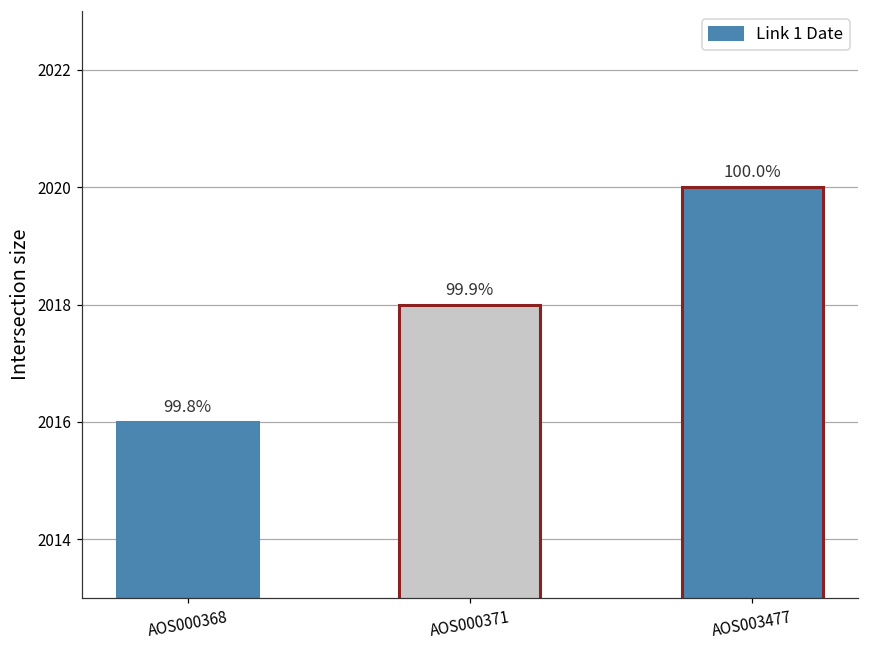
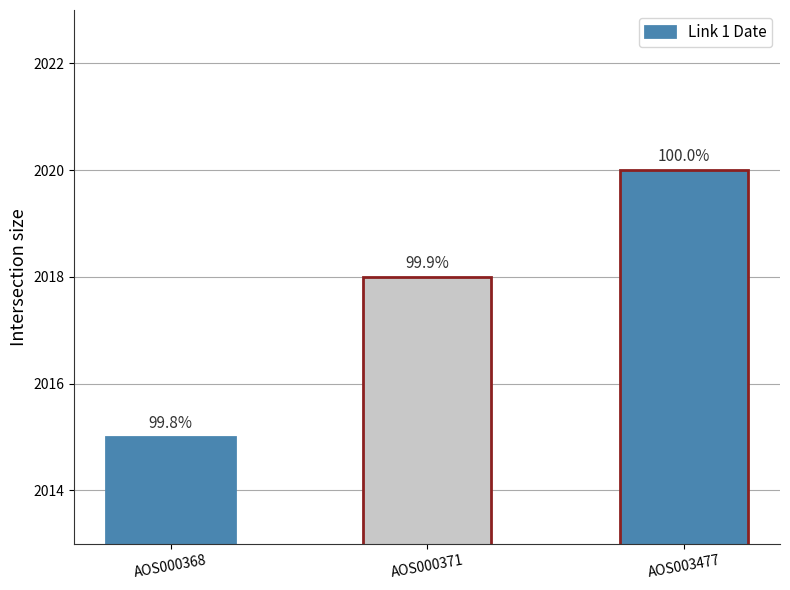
  {
-   "AOS000368": 2016
+   "AOS000368": 2015
  }
